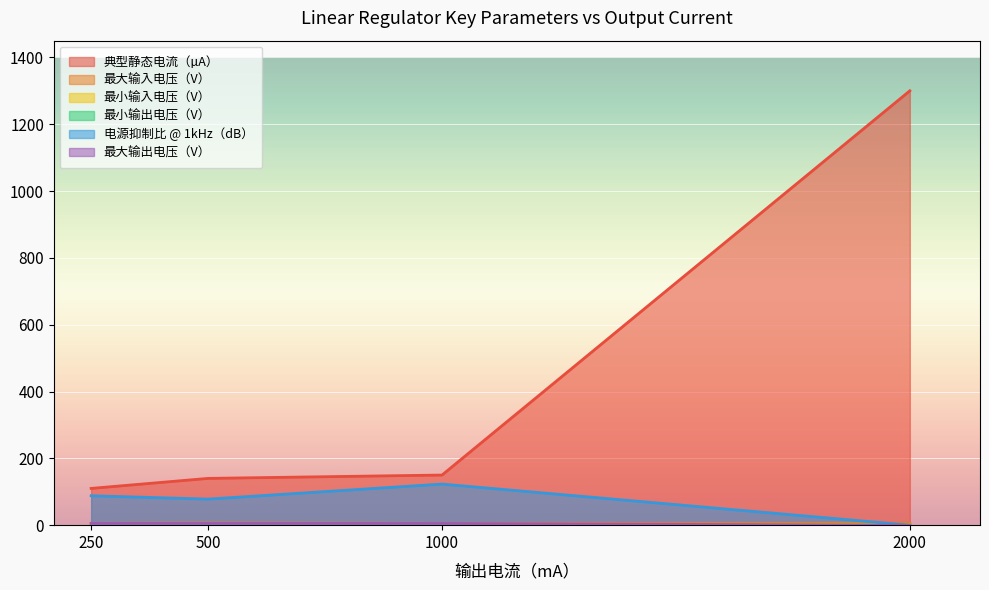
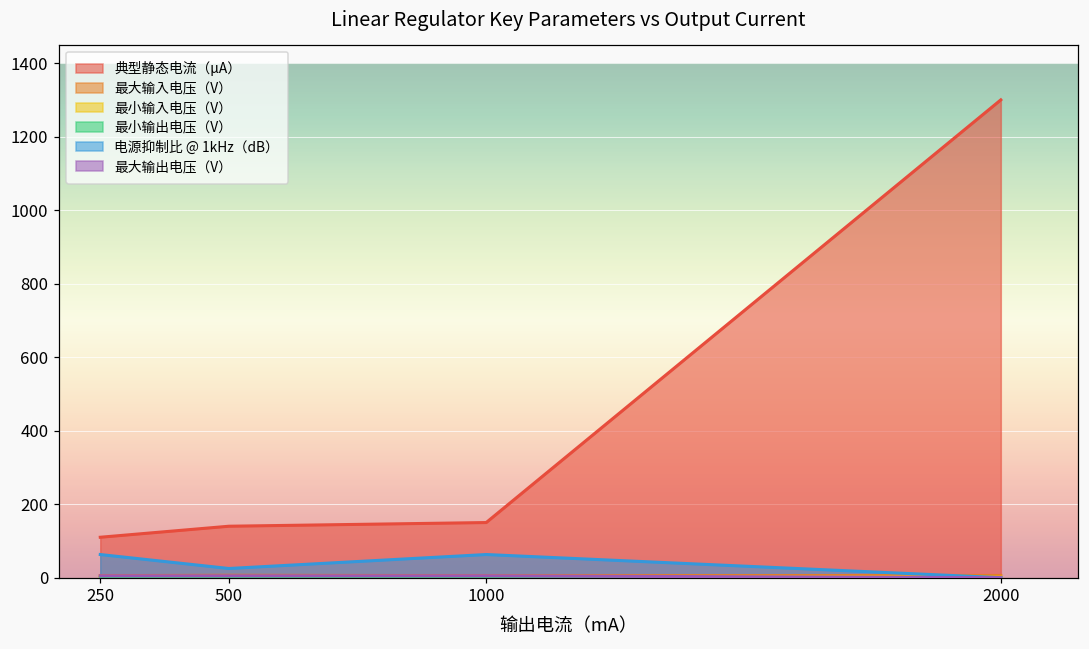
  {
    "电源抑制比 @ 1kHz（dB）": {
-     "250": 90,
-     "500": 80,
-     "1000": 120
+     "250": 60,
+     "500": 30,
+     "1000": 60
    }
  }
